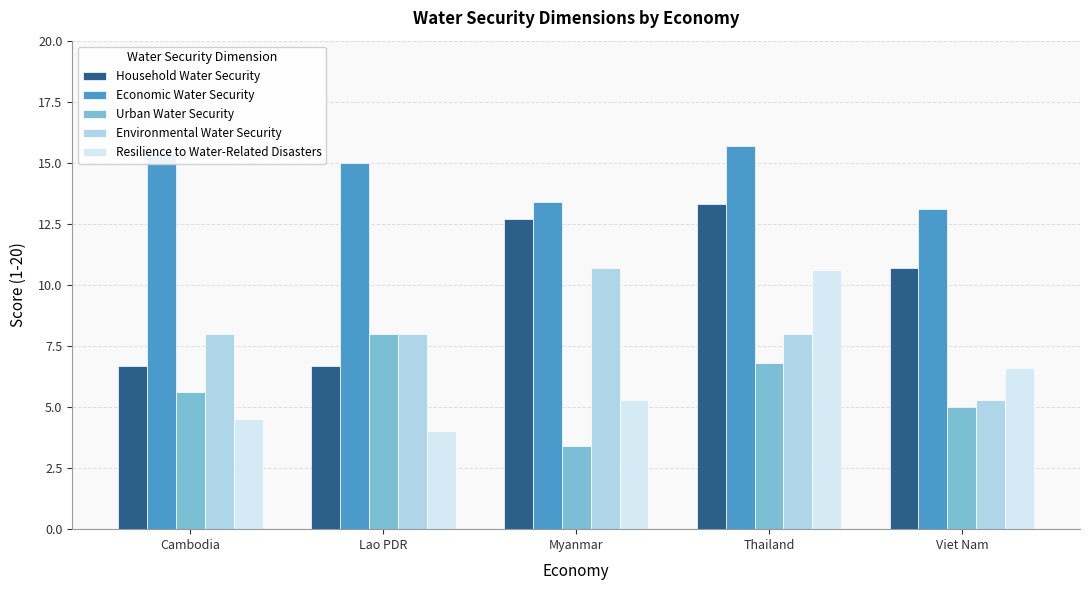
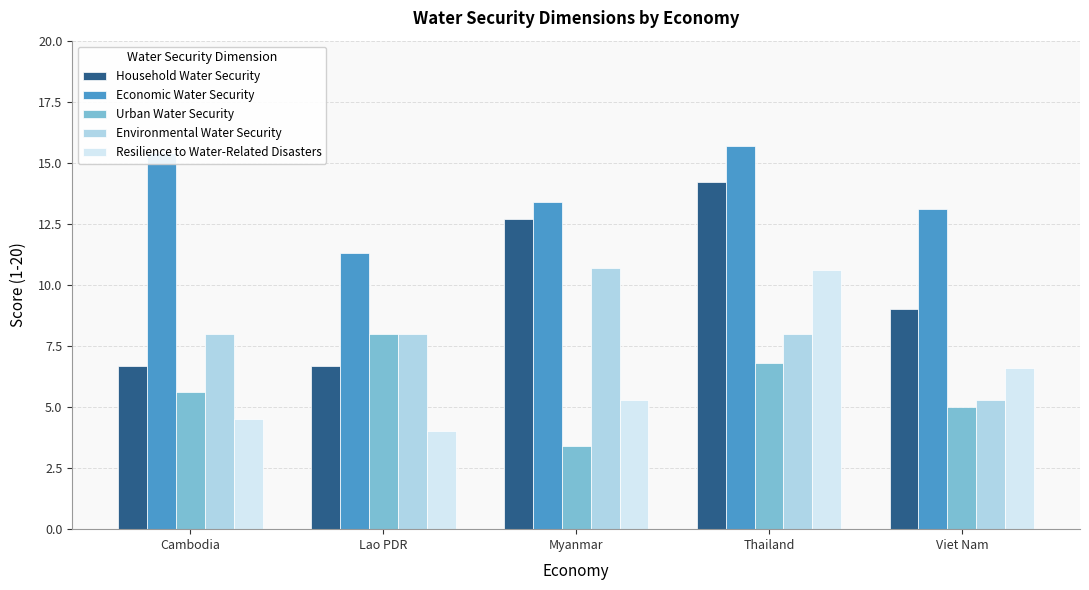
  {
    "Household Water Security": {
      "Cambodia": 6.7,
      "Lao PDR": 6.7,
      "Myanmar": 12.7,
-     "Thailand": 13.3,
-     "Viet Nam": 10.7
+     "Thailand": 14.2,
+     "Viet Nam": 9.0
    },
    "Economic Water Security": {
-     "Lao PDR": 15.0,
+     "Lao PDR": 11.3,
      "Myanmar": 13.4,
      "Thailand": 15.7,
      "Viet Nam": 13.1
    }
  }
